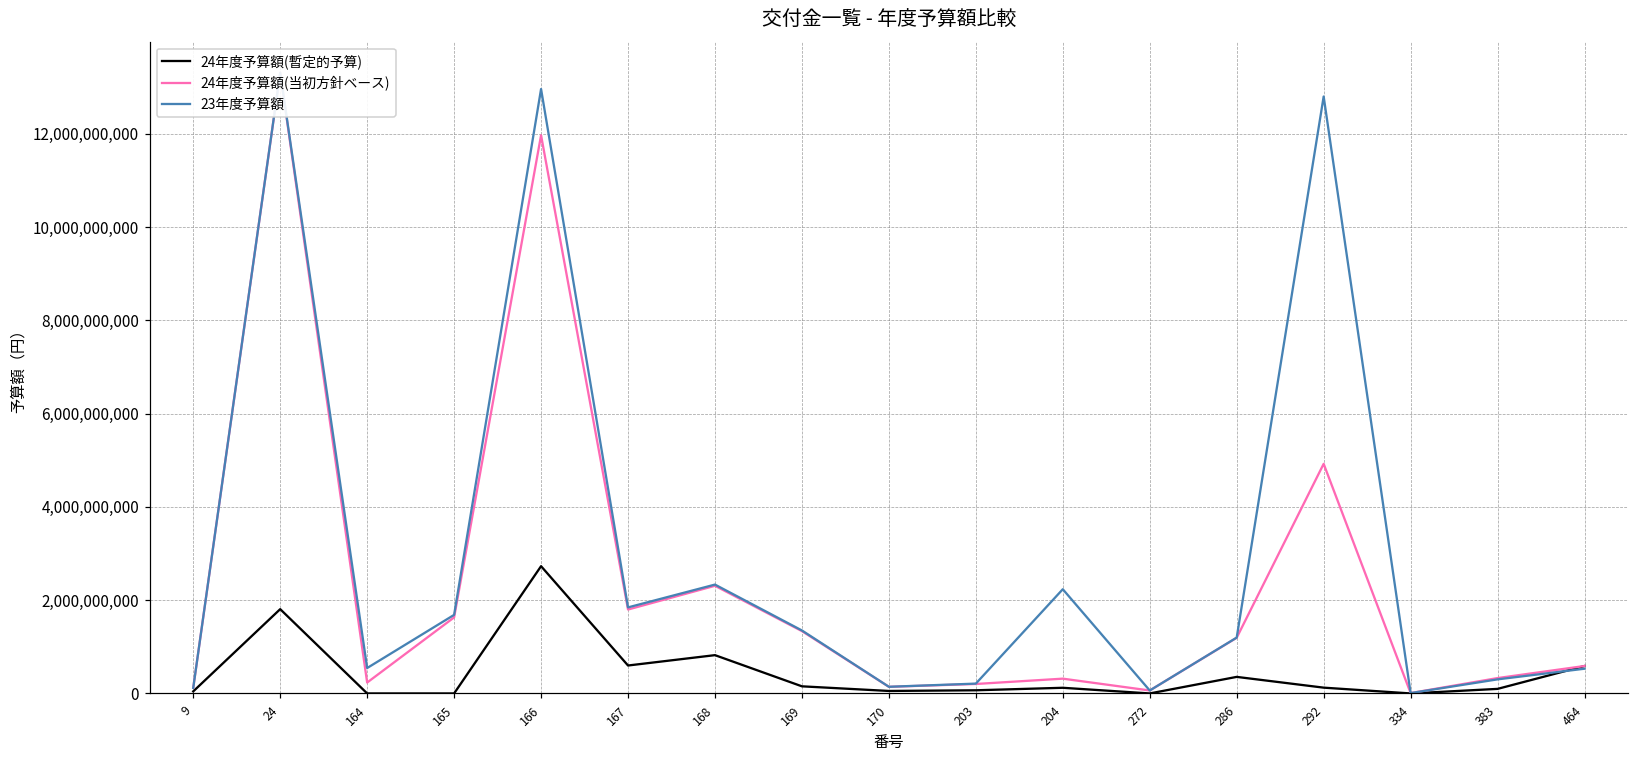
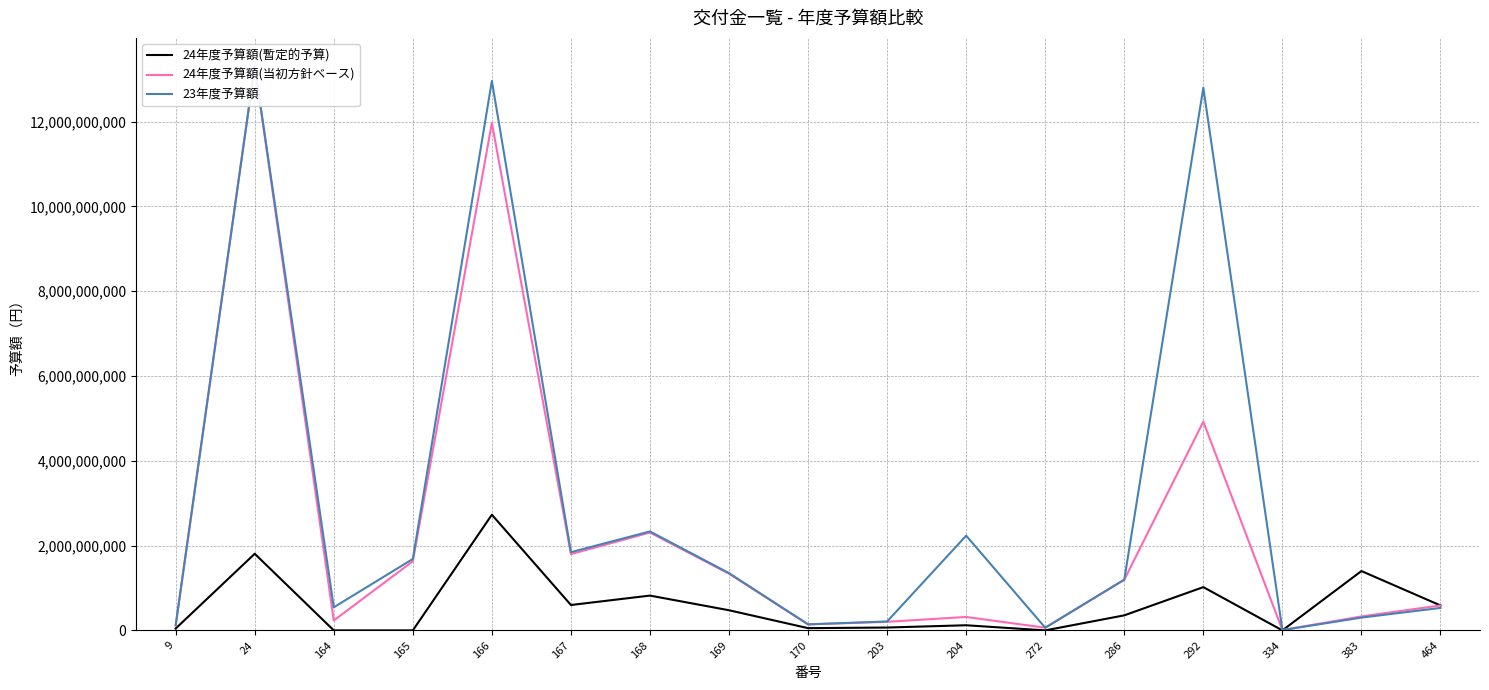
  {
    "24年度予算額(暫定的予算)": {
      "9": "0",
      "24": "1,800,000,000",
      "164": "0",
      "165": "0",
      "166": "2,700,000,000",
      "167": "600,000,000",
      "168": "800,000,000",
-     "169": "200,000,000",
+     "169": "500,000,000",
      "170": "100,000,000",
      "203": "100,000,000",
      "204": "100,000,000",
      "272": "0",
      "286": "400,000,000",
-     "292": "100,000,000",
-     "383": "100,000,000"
+     "292": "1,000,000,000",
+     "383": "1,400,000,000"
    },
    "24年度予算額(当初方針ベース)": {
      "164": "200,000,000",
      "166": "12,000,000,000",
      "204": "300,000,000",
      "292": "4,900,000,000"
    },
    "23年度予算額": {
      "164": "500,000,000",
      "166": "13,000,000,000",
      "204": "2,200,000,000",
      "292": "12,800,000,000"
    }
  }
